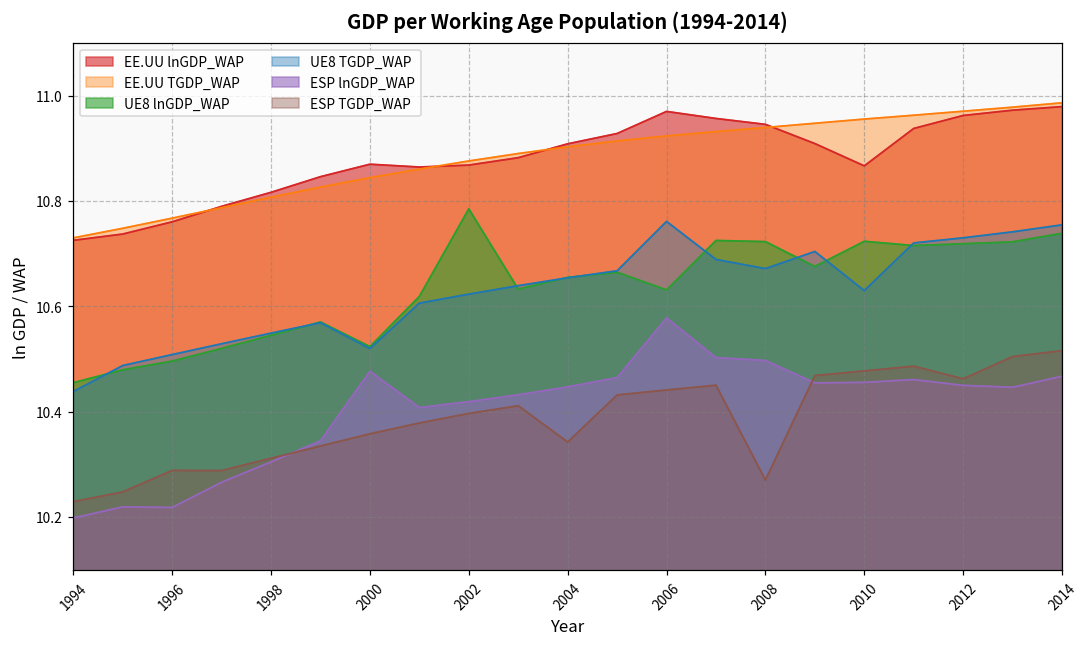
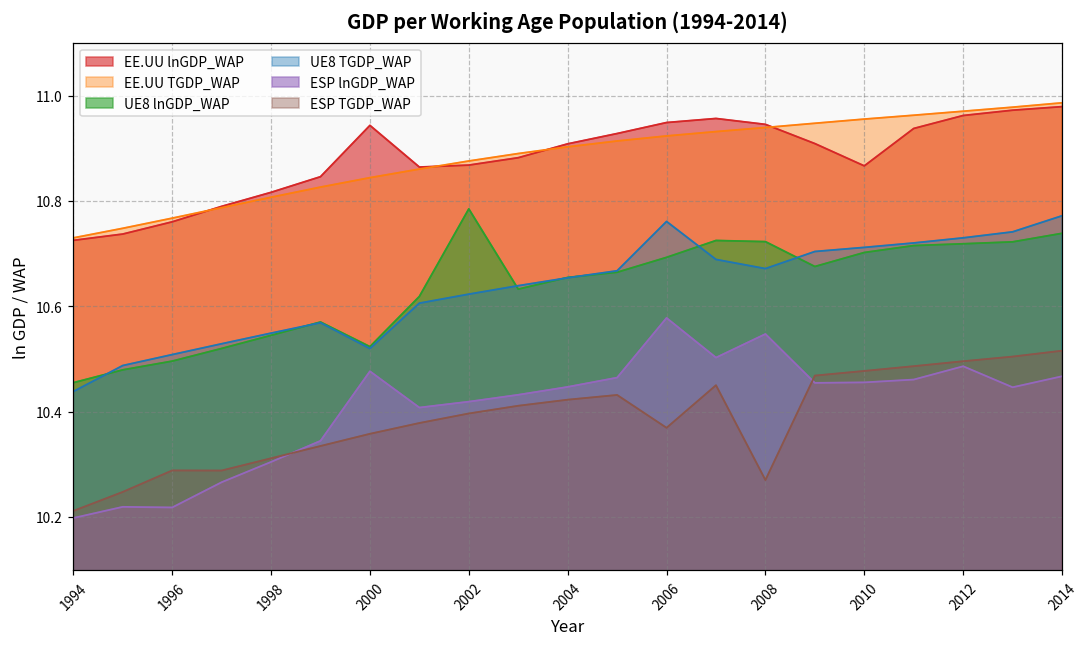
  {
    "EE.UU lnGDP_WAP": {
      "1996": 10.76,
      "1998": 10.82,
-     "2000": 10.87,
+     "2000": 10.94,
      "2002": 10.87,
      "2004": 10.91,
-     "2006": 10.97,
+     "2006": 10.95,
      "2008": 10.95,
      "2010": 10.87,
      "2012": 10.96,
      "2014": 10.98
    },
    "EE.UU TGDP_WAP": {
      "1996": 10.77,
      "1998": 10.81,
      "2000": 10.84,
      "2002": 10.88,
      "2004": 10.90,
      "2006": 10.92,
      "2008": 10.94,
      "2010": 10.96,
      "2012": 10.97,
      "2014": 10.99
    },
    "UE8 lnGDP_WAP": {
      "1994": 10.45,
      "1996": 10.50,
      "2002": 10.78,
-     "2006": 10.63,
+     "2006": 10.69,
      "2008": 10.72,
-     "2010": 10.72,
+     "2010": 10.70,
      "2012": 10.72,
      "2014": 10.74
    },
    "UE8 TGDP_WAP": {
      "1994": 10.44,
      "1996": 10.51,
      "2002": 10.62,
      "2006": 10.76,
      "2008": 10.67,
-     "2010": 10.63,
+     "2010": 10.71,
      "2012": 10.73,
-     "2014": 10.75
+     "2014": 10.77
    },
    "ESP lnGDP_WAP": {
      "1994": 10.20,
      "1996": 10.22,
      "1998": 10.30,
      "2000": 10.48,
      "2002": 10.42,
      "2004": 10.45,
      "2006": 10.58,
-     "2008": 10.50,
+     "2008": 10.55,
      "2010": 10.46,
-     "2012": 10.45,
+     "2012": 10.49,
      "2014": 10.47
    },
    "ESP TGDP_WAP": {
-     "1994": 10.23,
+     "1994": 10.21,
      "1996": 10.29,
      "1998": 10.31,
      "2000": 10.36,
      "2002": 10.40,
-     "2004": 10.34,
-     "2006": 10.44,
+     "2004": 10.42,
+     "2006": 10.37,
      "2008": 10.27,
      "2010": 10.48,
-     "2012": 10.46,
+     "2012": 10.50,
      "2014": 10.52
    }
  }
